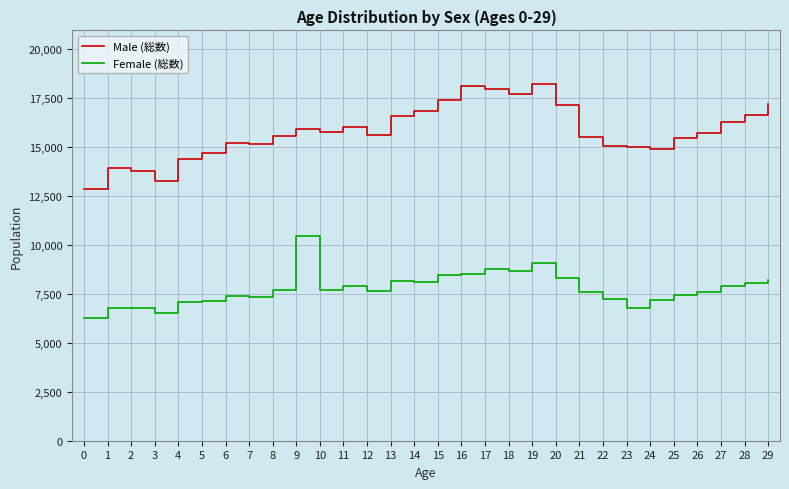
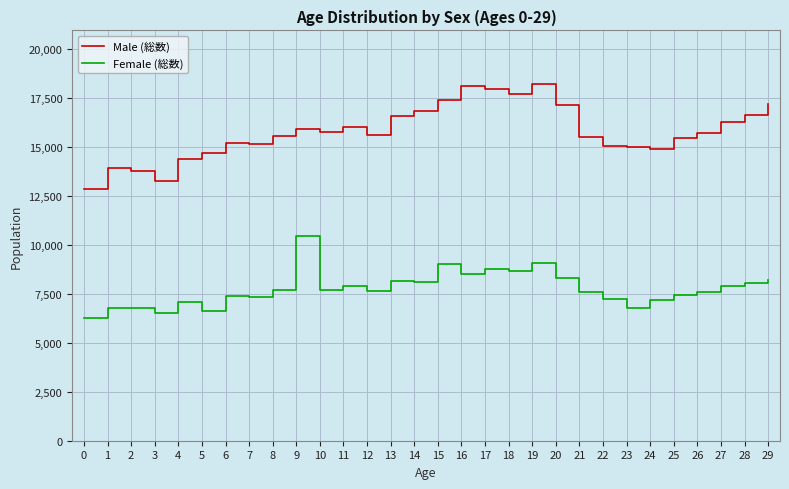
  {
    "Male (総数)": {
      "0": "12,900",
      "1": "13,900",
      "2": "13,800",
      "3": "13,300",
      "4": "14,400",
      "5": "14,700",
      "6": "15,200",
      "7": "15,200",
      "8": "15,600",
      "9": "15,900",
      "10": "15,800",
      "11": "16,000",
      "12": "15,600",
      "13": "16,600",
      "14": "16,900",
      "15": "17,400",
      "16": "18,100",
      "17": "17,900",
      "18": "17,700",
      "19": "18,200",
      "20": "17,100",
      "21": "15,500",
      "22": "15,000",
      "23": "15,000",
      "24": "14,900",
      "25": "15,500",
      "26": "15,700",
      "27": "16,200",
      "28": "16,600",
      "29": "17,200"
    },
    "Female (総数)": {
      "0": "6,300",
      "1": "6,800",
      "2": "6,800",
      "3": "6,500",
      "4": "7,100",
-     "5": "7,100",
+     "5": "6,600",
      "6": "7,400",
      "7": "7,300",
      "8": "7,700",
      "9": "10,500",
      "10": "7,700",
      "11": "7,900",
      "12": "7,600",
      "13": "8,200",
      "14": "8,100",
-     "15": "8,500",
+     "15": "9,000",
      "16": "8,500",
      "17": "8,800",
      "18": "8,700",
      "19": "9,000",
      "20": "8,300",
      "21": "7,600",
      "22": "7,200",
      "23": "6,800",
      "24": "7,200",
      "25": "7,500",
      "26": "7,600",
      "27": "7,900",
      "28": "8,100",
      "29": "8,200"
    }
  }
